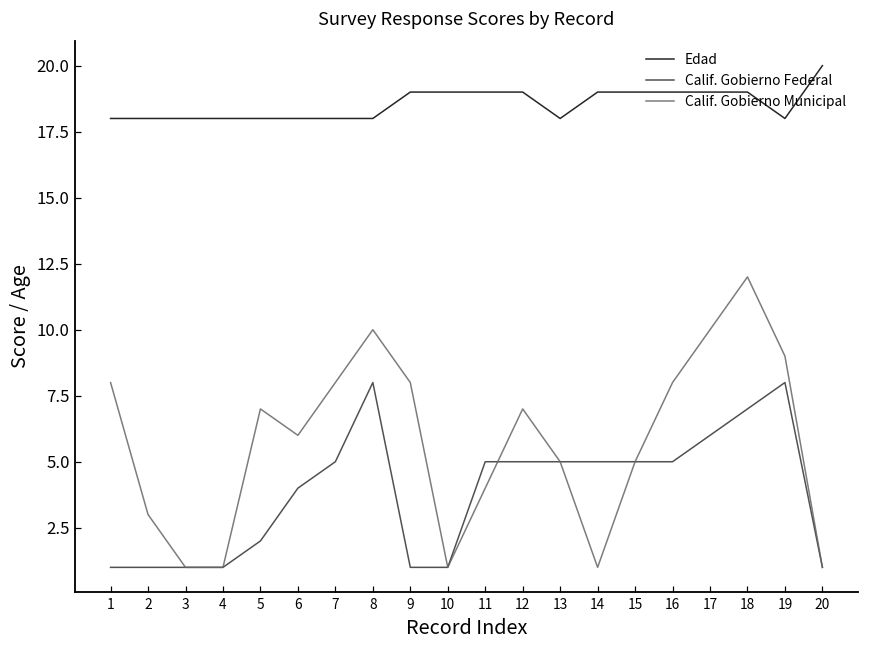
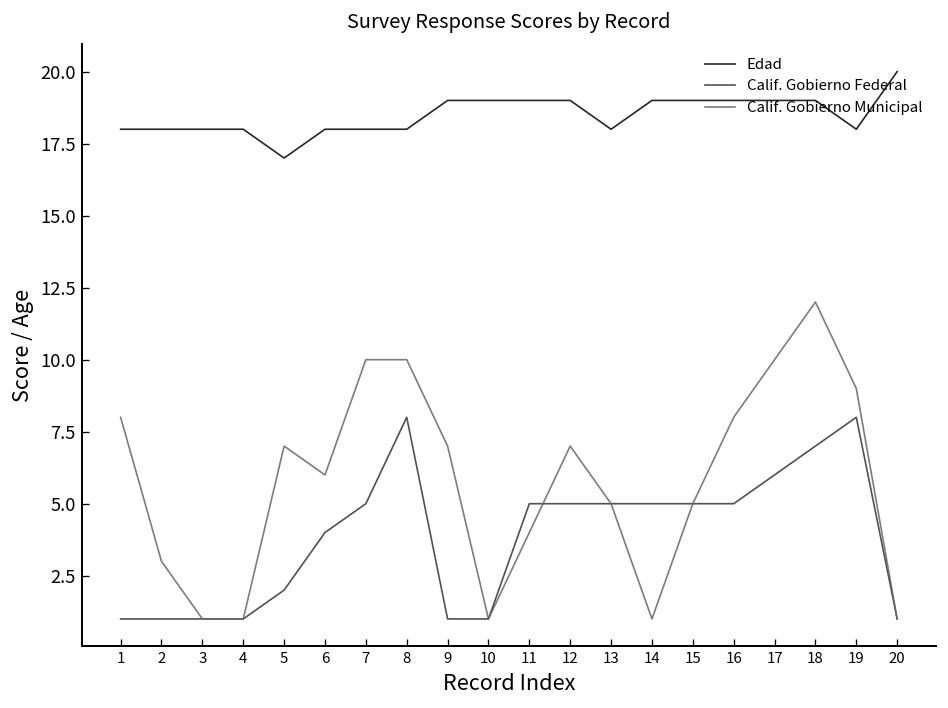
  {
    "Edad": {
      "1": 18,
      "2": 18,
      "3": 18,
      "4": 18,
-     "5": 18,
+     "5": 17,
      "6": 18,
      "7": 18,
      "8": 18,
      "9": 19,
      "10": 19,
      "11": 19,
      "12": 19,
      "13": 18,
      "14": 19,
      "15": 19,
      "16": 19,
      "17": 19,
      "18": 19,
      "19": 18,
      "20": 20
    },
    "Calif. Gobierno Federal": {
      "1": 1,
      "2": 1,
      "5": 2,
      "6": 4,
      "7": 5,
      "8": 8,
      "9": 1,
      "11": 5,
      "12": 5,
      "14": 5,
      "16": 5,
      "17": 6,
      "18": 7,
      "19": 8
    },
    "Calif. Gobierno Municipal": {
      "1": 8,
      "2": 3,
      "5": 7,
      "6": 6,
-     "7": 8,
+     "7": 10,
      "8": 10,
-     "9": 8,
+     "9": 7,
      "11": 4,
      "12": 7,
      "14": 1,
      "16": 8,
      "17": 10,
      "18": 12,
      "19": 9
    }
  }
